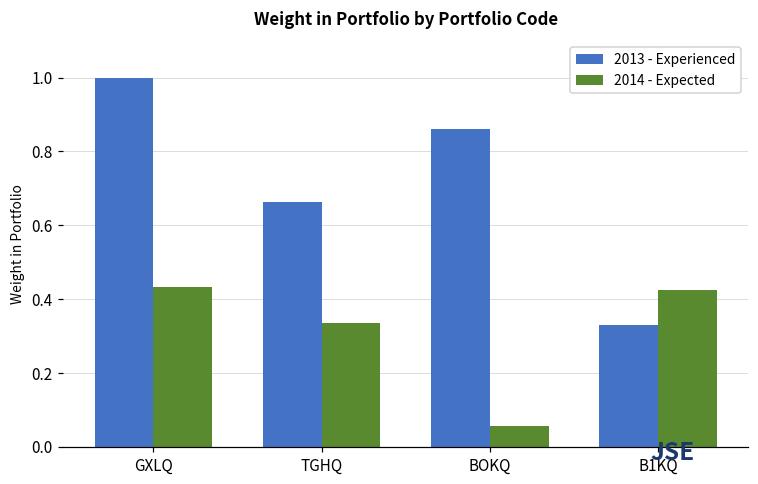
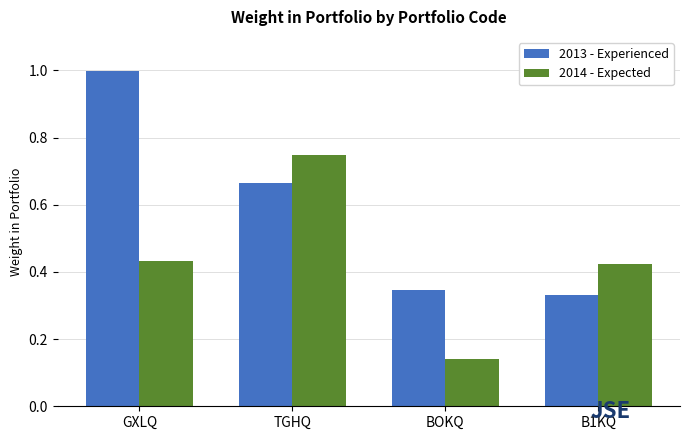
  {
    "2013 - Experienced": {
      "GXLQ": 1.00,
      "TGHQ": 0.66,
-     "BOKQ": 0.86,
+     "BOKQ": 0.35,
      "B1KQ": 0.33
    },
    "2014 - Expected": {
      "GXLQ": 0.43,
-     "TGHQ": 0.34,
-     "BOKQ": 0.06,
+     "TGHQ": 0.75,
+     "BOKQ": 0.14,
      "B1KQ": 0.42
    }
  }
